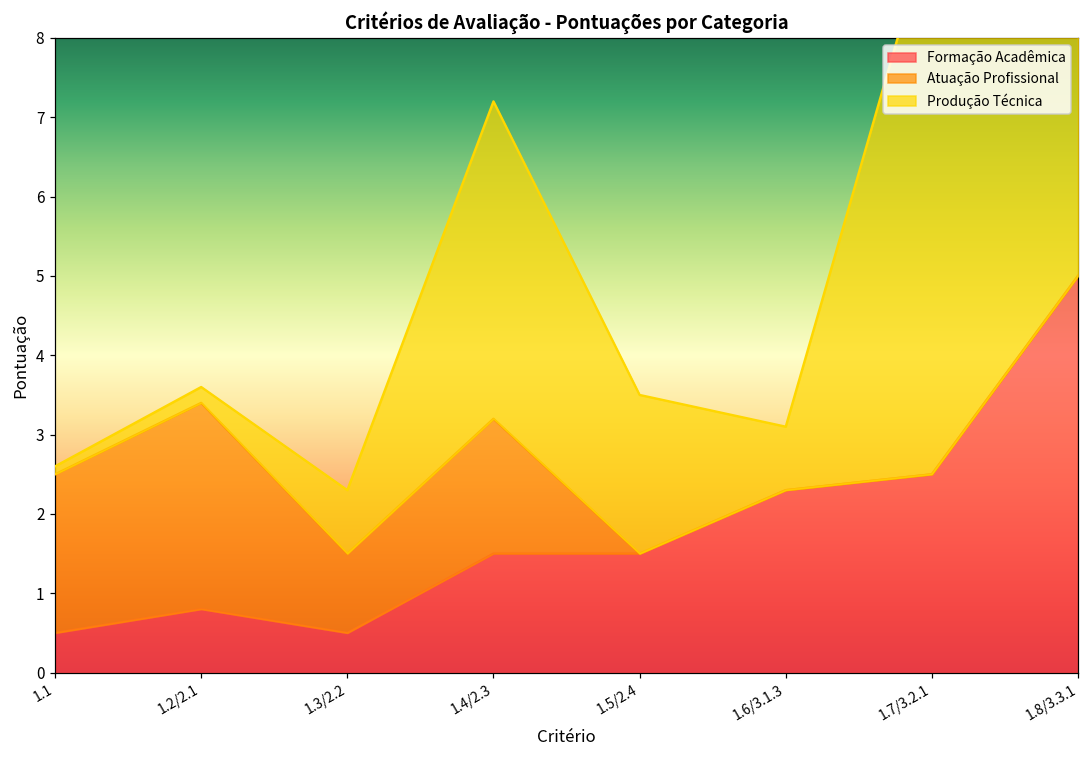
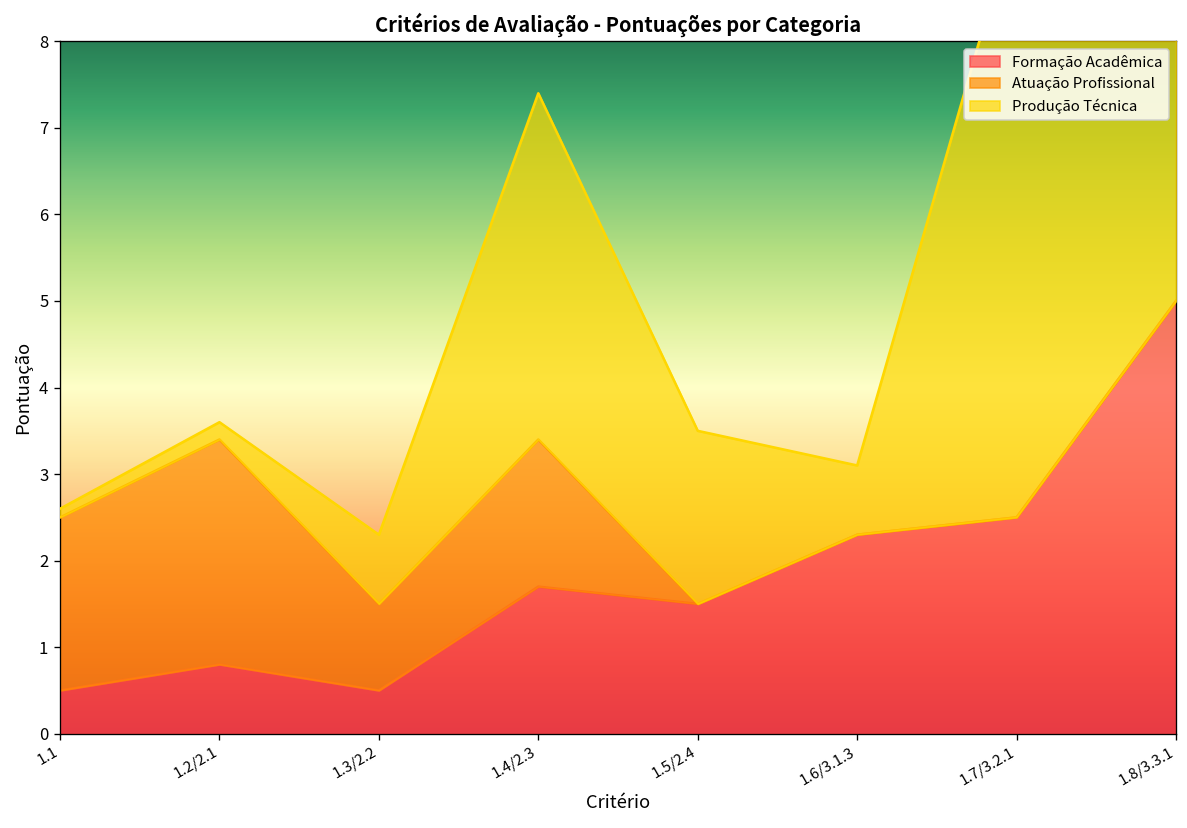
  {
    "Formação Acadêmica": {
      "1.1": 0.5,
      "1.2/2.1": 0.8,
      "1.3/2.2": 0.5,
-     "1.4/2.3": 1.5
+     "1.4/2.3": 1.7
    },
    "Atuação Profissional": {
      "1.1": 2.0,
      "1.2/2.1": 2.6,
      "1.3/2.2": 1.0,
      "1.4/2.3": 1.7
    },
    "Produção Técnica": {
      "1.1": 0.1,
      "1.2/2.1": 0.2,
      "1.3/2.2": 0.8,
      "1.4/2.3": 4.0,
      "1.5/2.4": 2.0,
      "1.6/3.1.3": 0.8
    }
  }
